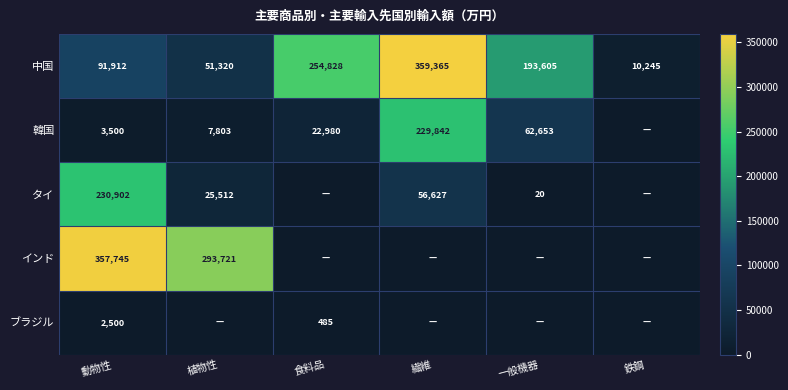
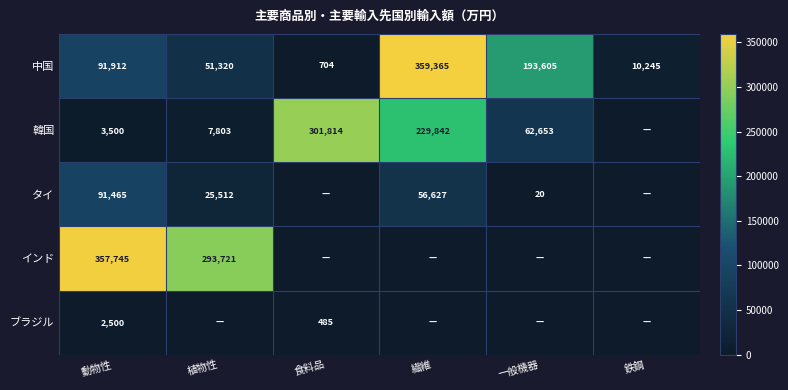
  {
    "中国": {
      "動物性": "91,912",
      "植物性": "51,320",
-     "食料品": "254,828",
+     "食料品": "704",
      "繊維": "359,365",
      "一般機器": "193,605",
      "鉄鋼": "10,245"
    },
    "韓国": {
      "動物性": "3,500",
      "植物性": "7,803",
-     "食料品": "22,980",
+     "食料品": "301,814",
      "繊維": "229,842",
      "一般機器": "62,653"
    },
    "タイ": {
-     "動物性": "230,902",
+     "動物性": "91,465",
      "植物性": "25,512",
      "繊維": "56,627",
      "一般機器": "20"
    },
    "インド": {
      "動物性": "357,745",
      "植物性": "293,721"
    },
    "ブラジル": {
      "動物性": "2,500",
      "食料品": "485"
    }
  }
